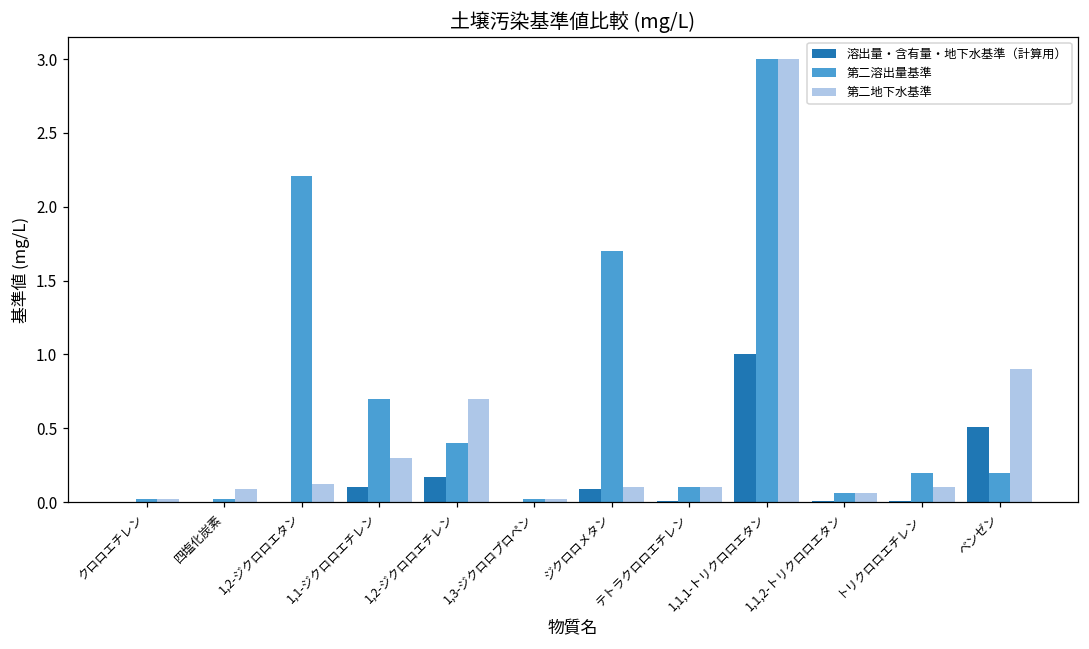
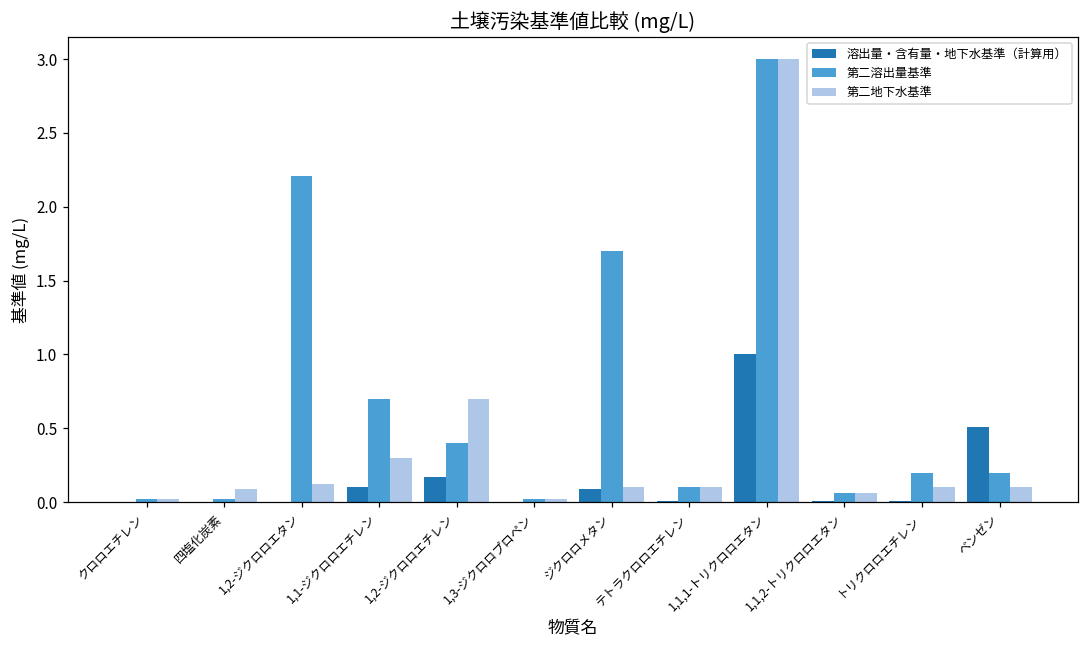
  {
    "溶出量・含有量・地下水基準（計算用）": {
      "1,1-ジクロロエチレン": 0.1,
      "1,2-ジクロロエチレン": 0.17,
      "ジクロロメタン": 0.1,
      "1,1,1-トリクロロエタン": 1.0,
      "ベンゼン": 0.5
    },
    "第二溶出量基準": {
      "クロロエチレン": 0.02,
      "四塩化炭素": 0.02,
      "1,2-ジクロロエタン": 2.2,
      "1,1-ジクロロエチレン": 0.7,
      "1,2-ジクロロエチレン": 0.4,
      "1,3-ジクロロプロペン": 0.02,
      "ジクロロメタン": 1.7,
      "テトラクロロエチレン": 0.1,
      "1,1,1-トリクロロエタン": 3.0,
      "1,1,2-トリクロロエタン": 0.06,
      "トリクロロエチレン": 0.2,
      "ベンゼン": 0.2
    },
    "第二地下水基準": {
      "クロロエチレン": 0.02,
      "四塩化炭素": 0.1,
      "1,2-ジクロロエタン": 0.12,
      "1,1-ジクロロエチレン": 0.3,
      "1,2-ジクロロエチレン": 0.7,
      "1,3-ジクロロプロペン": 0.02,
      "ジクロロメタン": 0.1,
      "テトラクロロエチレン": 0.1,
      "1,1,1-トリクロロエタン": 3.0,
      "1,1,2-トリクロロエタン": 0.06,
      "トリクロロエチレン": 0.1,
-     "ベンゼン": 0.9
+     "ベンゼン": 0.1
    }
  }
